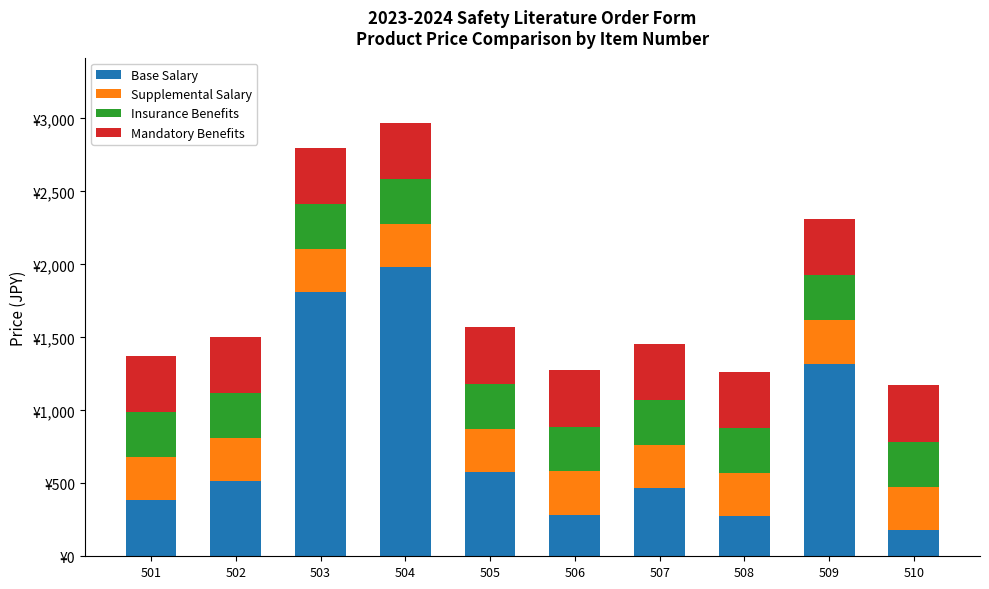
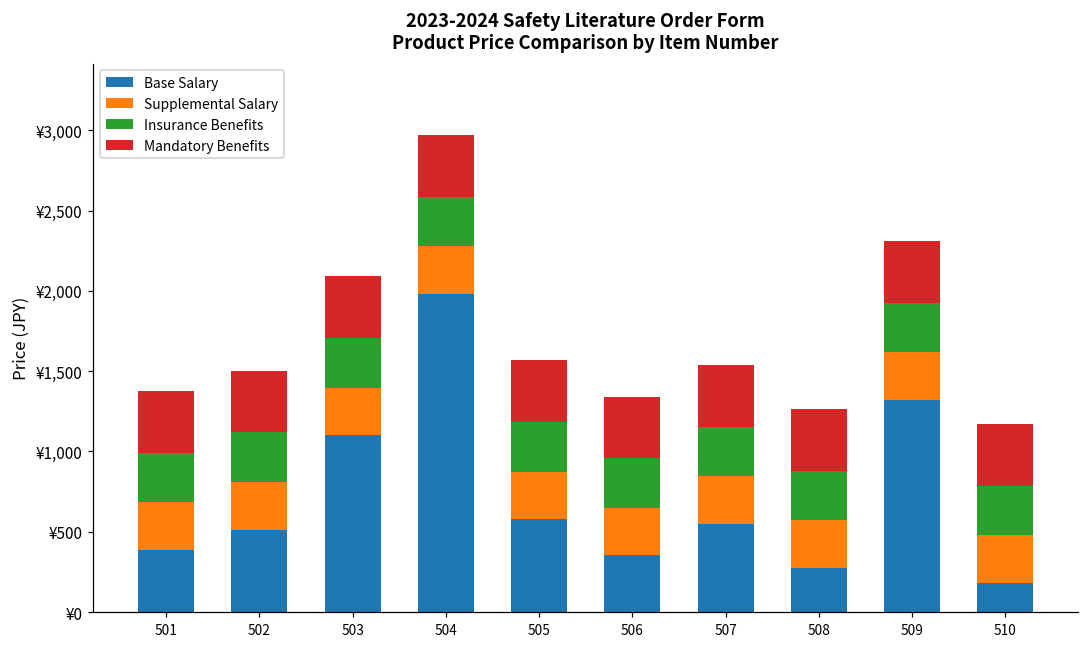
  {
    "Base Salary": {
      "501": "¥390",
      "502": "¥510",
-     "503": "¥1,810",
+     "503": "¥1,100",
      "504": "¥1,980",
      "505": "¥580",
-     "506": "¥280",
-     "507": "¥470",
+     "506": "¥350",
+     "507": "¥550",
      "508": "¥280",
      "509": "¥1,320",
      "510": "¥180"
    },
    "Supplemental Salary": {
      "501": "¥300",
      "502": "¥300",
      "503": "¥300",
      "504": "¥300",
      "505": "¥300",
      "506": "¥300",
      "507": "¥300",
      "508": "¥300",
      "509": "¥300",
      "510": "¥300"
    },
    "Insurance Benefits": {
      "501": "¥310",
      "502": "¥310",
      "503": "¥310",
      "504": "¥310",
      "505": "¥310",
      "506": "¥310",
      "507": "¥310",
      "508": "¥310",
      "509": "¥310",
      "510": "¥310"
    },
    "Mandatory Benefits": {
      "501": "¥390",
      "502": "¥390",
      "503": "¥390",
      "504": "¥390",
      "505": "¥390",
      "506": "¥390",
      "507": "¥390",
      "508": "¥390",
      "509": "¥390",
      "510": "¥390"
    }
  }
